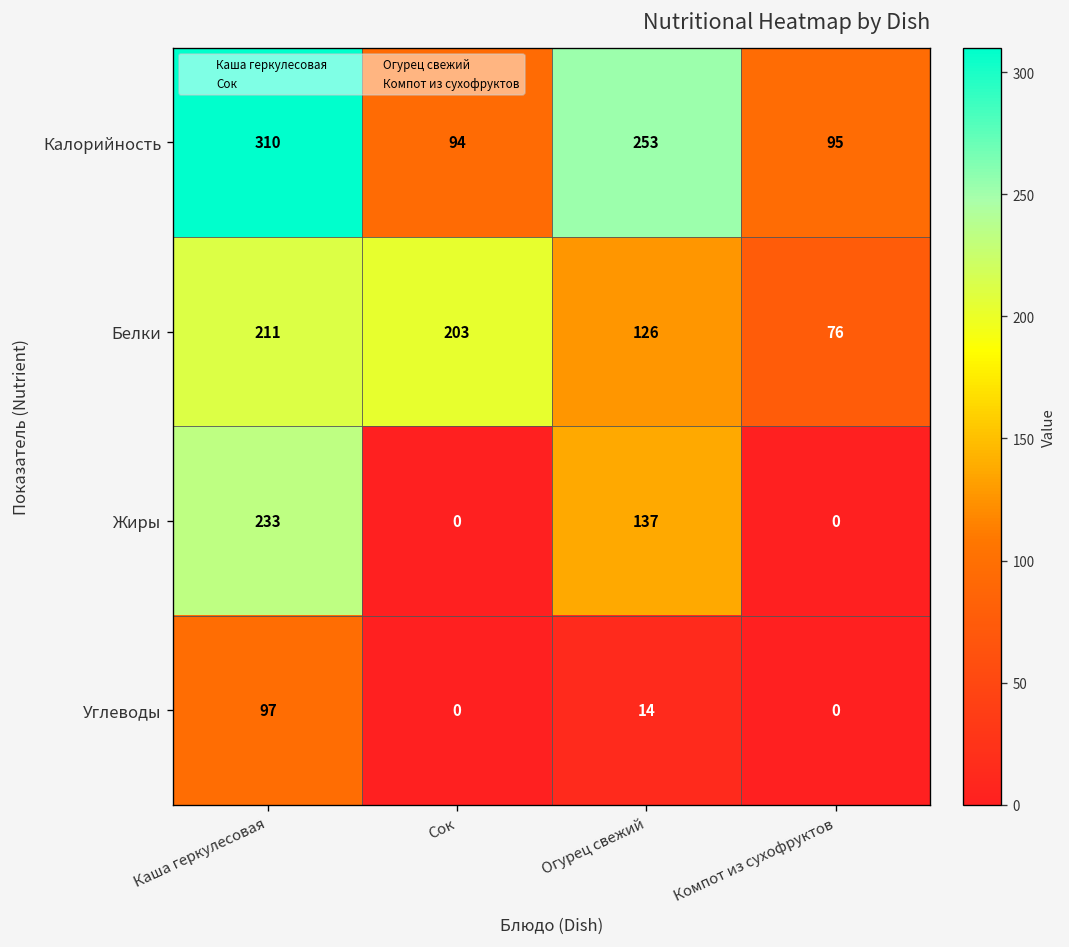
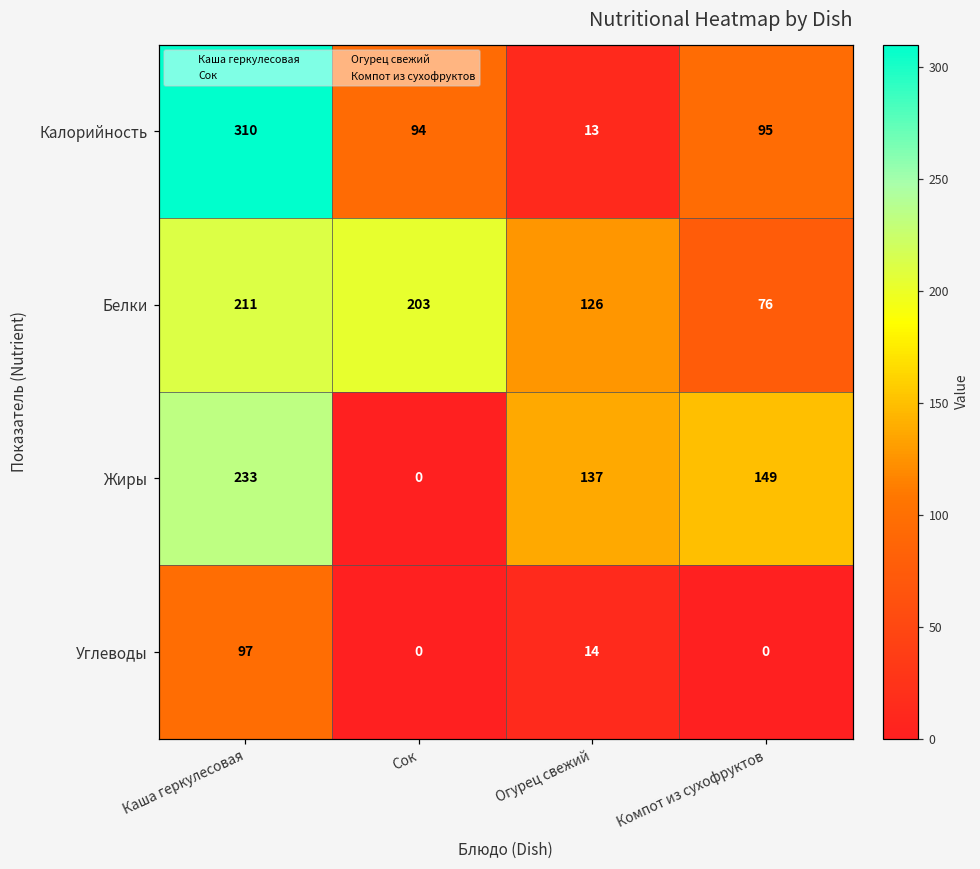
  {
    "Калорийность": {
      "Каша геркулесовая": 310,
      "Сок": 94,
-     "Огурец свежий": 253,
+     "Огурец свежий": 13,
      "Компот из сухофруктов": 95
    },
    "Белки": {
      "Каша геркулесовая": 211,
      "Сок": 203,
      "Огурец свежий": 126,
      "Компот из сухофруктов": 76
    },
    "Жиры": {
      "Каша геркулесовая": 233,
      "Сок": 0,
      "Огурец свежий": 137,
-     "Компот из сухофруктов": 0
+     "Компот из сухофруктов": 149
    },
    "Углеводы": {
      "Каша геркулесовая": 97,
      "Сок": 0,
      "Огурец свежий": 14,
      "Компот из сухофруктов": 0
    }
  }
